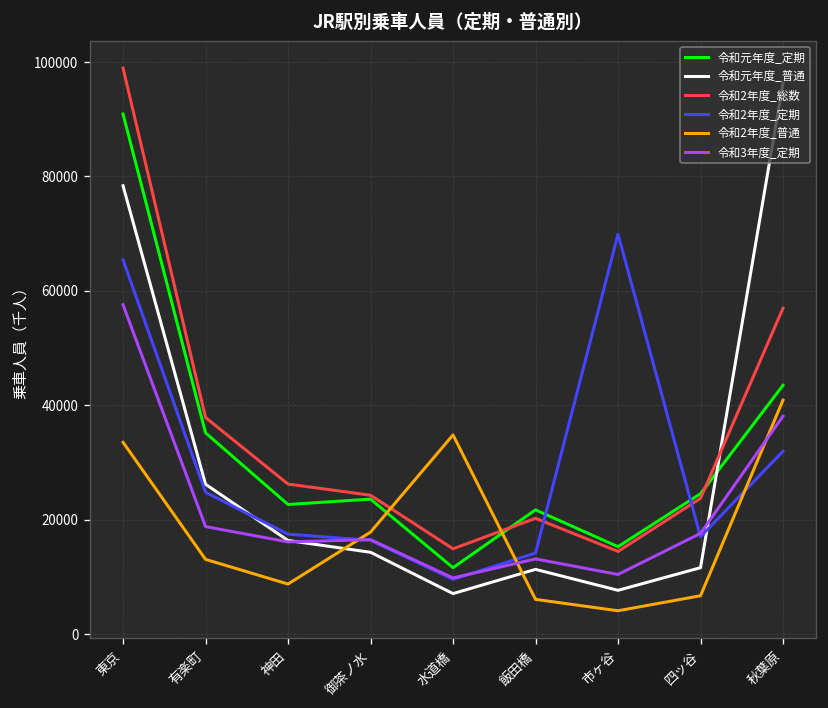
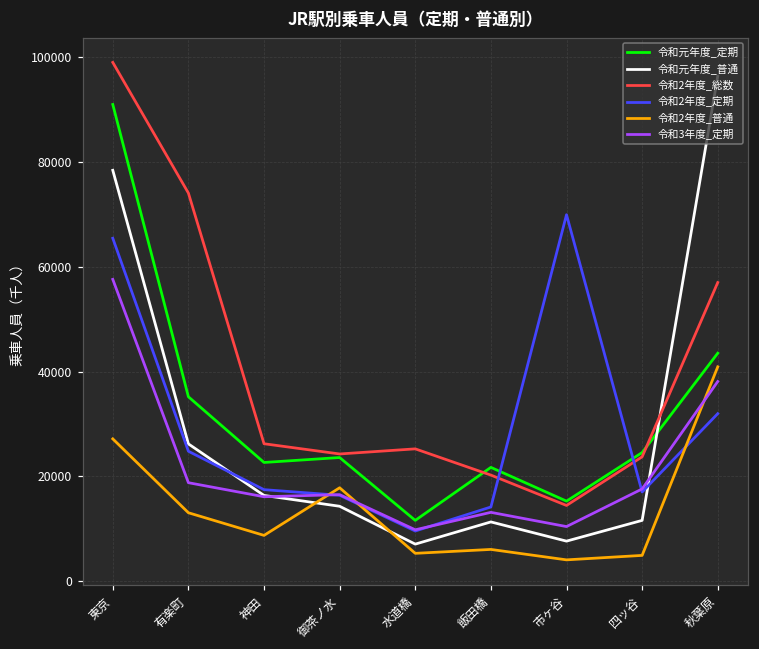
  {
    "令和元年度_定期": {
      "東京": 91000,
      "有楽町": 35000,
      "神田": 23000,
      "御茶ノ水": 24000,
      "水道橋": 12000,
      "飯田橋": 22000,
      "市ヶ谷": 15000,
      "四ッ谷": 25000,
      "秋葉原": 44000
    },
    "令和元年度_普通": {
      "東京": 78000,
      "有楽町": 26000,
      "御茶ノ水": 14000,
      "水道橋": 7000,
      "飯田橋": 11000,
      "市ヶ谷": 8000,
      "四ッ谷": 12000
    },
    "令和2年度_総数": {
      "東京": 99000,
-     "有楽町": 38000,
+     "有楽町": 74000,
      "神田": 26000,
      "御茶ノ水": 24000,
-     "水道橋": 15000,
+     "水道橋": 25000,
      "飯田橋": 20000,
      "市ヶ谷": 14000,
      "四ッ谷": 24000,
      "秋葉原": 57000
    },
    "令和2年度_定期": {
      "東京": 65000,
      "有楽町": 25000,
      "神田": 17000,
      "飯田橋": 14000,
      "市ヶ谷": 70000,
      "四ッ谷": 17000,
      "秋葉原": 32000
    },
    "令和2年度_普通": {
-     "東京": 34000,
+     "東京": 27000,
      "有楽町": 13000,
      "神田": 9000,
      "御茶ノ水": 18000,
-     "水道橋": 35000,
+     "水道橋": 5000,
      "飯田橋": 6000,
      "市ヶ谷": 4000,
-     "四ッ谷": 7000,
+     "四ッ谷": 5000,
      "秋葉原": 41000
    },
    "令和3年度_定期": {
      "東京": 58000,
      "有楽町": 19000,
      "飯田橋": 13000,
      "市ヶ谷": 10000,
      "四ッ谷": 18000,
      "秋葉原": 38000
    }
  }
